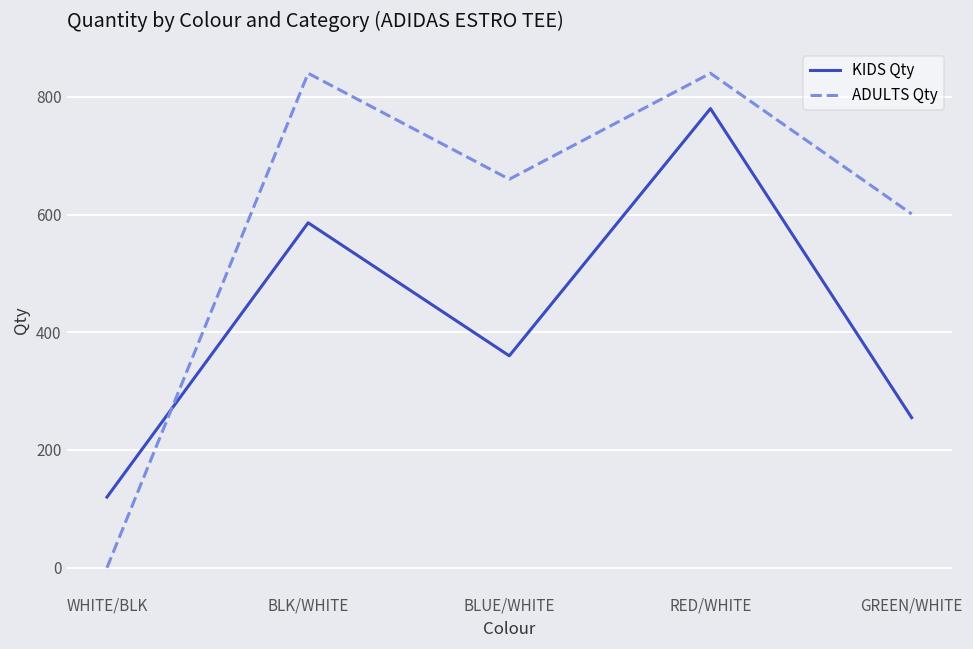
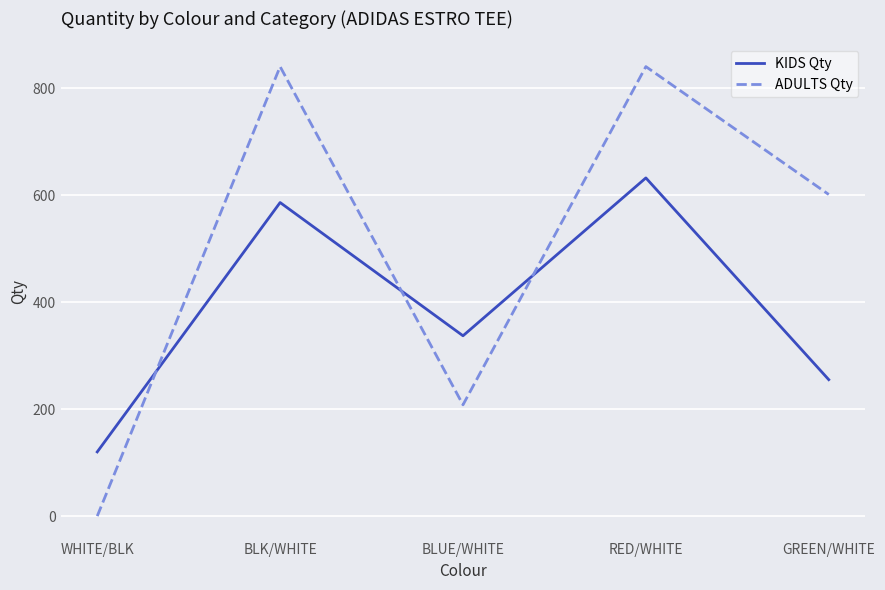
  {
    "KIDS Qty": {
      "WHITE/BLK": 120,
      "BLK/WHITE": 590,
-     "BLUE/WHITE": 360,
-     "RED/WHITE": 780,
+     "BLUE/WHITE": 340,
+     "RED/WHITE": 630,
      "GREEN/WHITE": 260
    },
    "ADULTS Qty": {
      "WHITE/BLK": 0,
      "BLK/WHITE": 840,
-     "BLUE/WHITE": 660,
+     "BLUE/WHITE": 210,
      "RED/WHITE": 840,
      "GREEN/WHITE": 600
    }
  }
